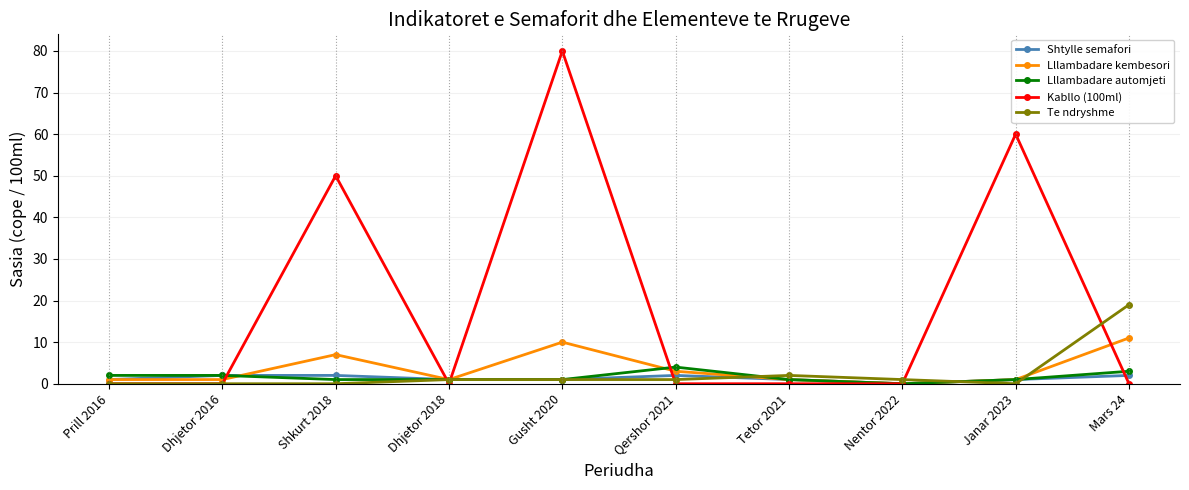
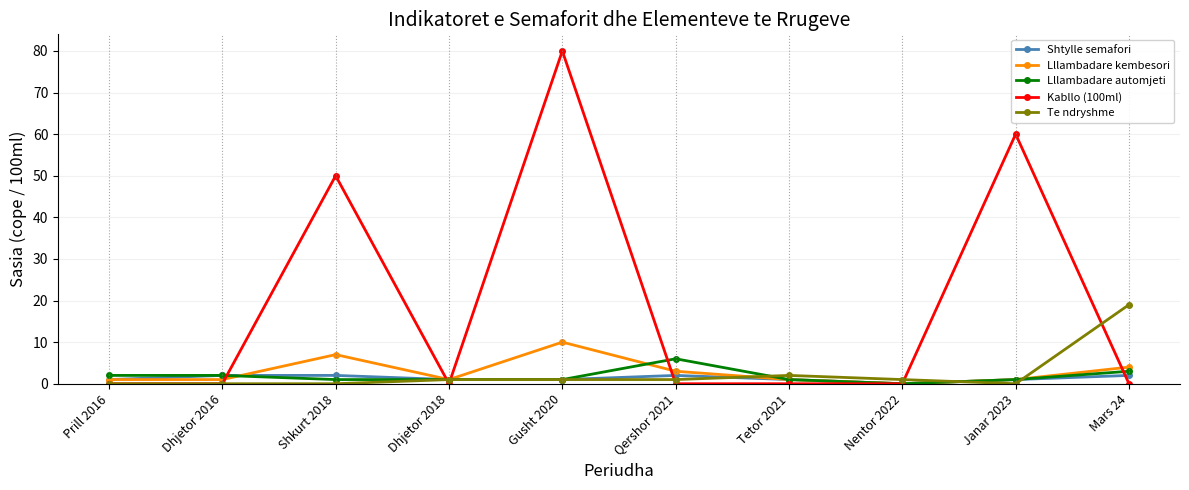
  {
    "Shtylle semafori": {
      "Shkurt 2018": 2,
      "Qershor 2021": 2,
      "Mars 24": 2
    },
    "Lllambadare kembesori": {
      "Dhjetor 2016": 1,
      "Shkurt 2018": 7,
      "Gusht 2020": 10,
      "Qershor 2021": 3,
-     "Mars 24": 11
+     "Mars 24": 4
    },
    "Lllambadare automjeti": {
      "Prill 2016": 2,
      "Shkurt 2018": 1,
-     "Qershor 2021": 4,
+     "Qershor 2021": 6,
      "Mars 24": 3
    },
    "Kabllo (100ml)": {
      "Shkurt 2018": 50,
      "Dhjetor 2018": 0,
      "Gusht 2020": 80,
      "Qershor 2021": 0,
      "Tetor 2021": 0,
      "Janar 2023": 60,
      "Mars 24": 0
    },
    "Te ndryshme": {
      "Shkurt 2018": 0,
      "Qershor 2021": 1,
      "Tetor 2021": 2,
      "Nentor 2022": 1,
      "Janar 2023": 0,
      "Mars 24": 19
    }
  }
